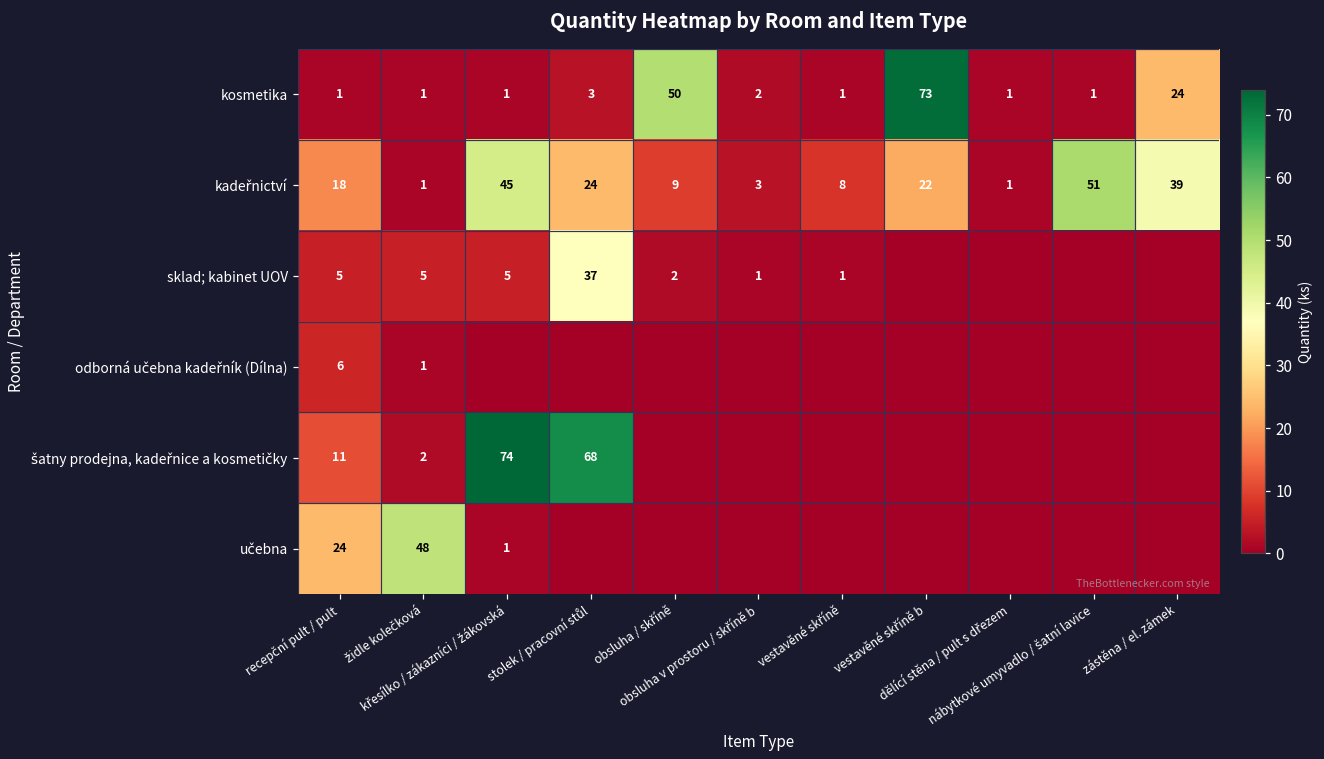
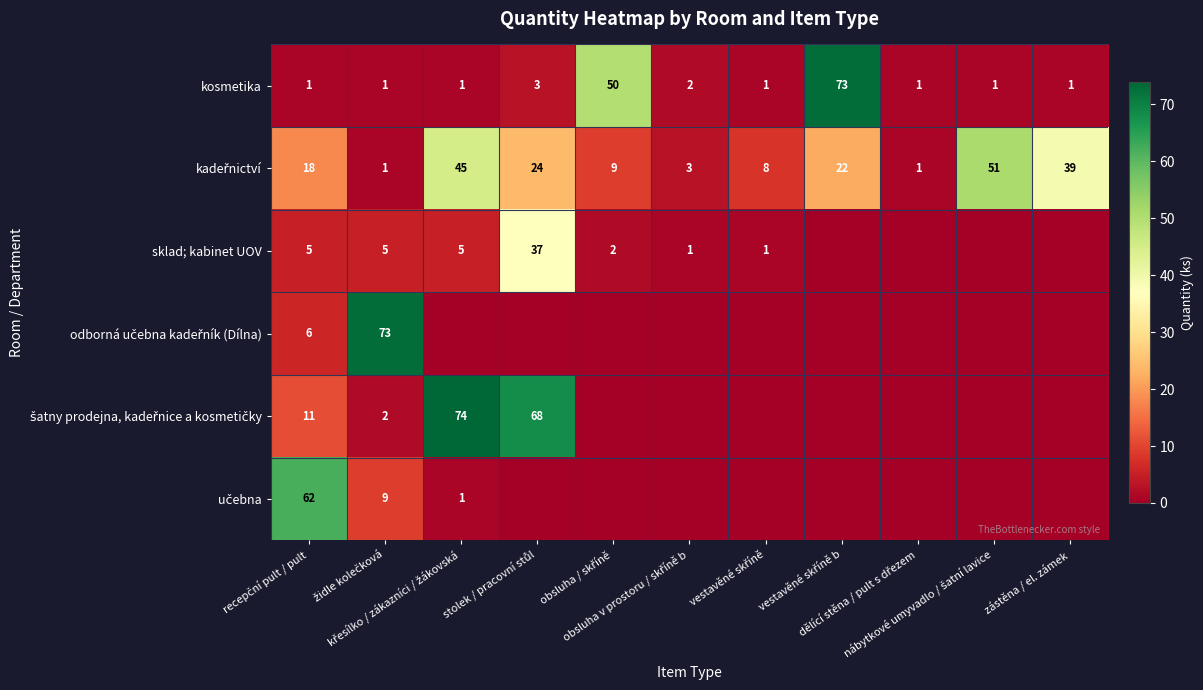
  {
    "kosmetika": {
      "recepční pult / pult": 1,
      "židle kolečková": 1,
      "křesílko / zákazníci / žákovská": 1,
      "stolek / pracovní stůl": 3,
      "obsluha / skříně": 50,
      "obsluha v prostoru / skříně b": 2,
      "vestavěné skříně": 1,
      "vestavěné skříně b": 73,
      "dělící stěna / pult s dřezem": 1,
      "nábytkové umyvadlo / šatní lavice": 1,
-     "zástěna / el. zámek": 24
+     "zástěna / el. zámek": 1
    },
    "kadeřnictví": {
      "recepční pult / pult": 18,
      "židle kolečková": 1,
      "křesílko / zákazníci / žákovská": 45,
      "stolek / pracovní stůl": 24,
      "obsluha / skříně": 9,
      "obsluha v prostoru / skříně b": 3,
      "vestavěné skříně": 8,
      "vestavěné skříně b": 22,
      "dělící stěna / pult s dřezem": 1,
      "nábytkové umyvadlo / šatní lavice": 51,
      "zástěna / el. zámek": 39
    },
    "sklad; kabinet UOV": {
      "recepční pult / pult": 5,
      "židle kolečková": 5,
      "křesílko / zákazníci / žákovská": 5,
      "stolek / pracovní stůl": 37,
      "obsluha / skříně": 2,
      "obsluha v prostoru / skříně b": 1,
      "vestavěné skříně": 1
    },
    "odborná učebna kadeřník (Dílna)": {
      "recepční pult / pult": 6,
-     "židle kolečková": 1
+     "židle kolečková": 73
    },
    "šatny prodejna, kadeřnice a kosmetičky": {
      "recepční pult / pult": 11,
      "židle kolečková": 2,
      "křesílko / zákazníci / žákovská": 74,
      "stolek / pracovní stůl": 68
    },
    "učebna": {
-     "recepční pult / pult": 24,
-     "židle kolečková": 48,
+     "recepční pult / pult": 62,
+     "židle kolečková": 9,
      "křesílko / zákazníci / žákovská": 1
    }
  }
